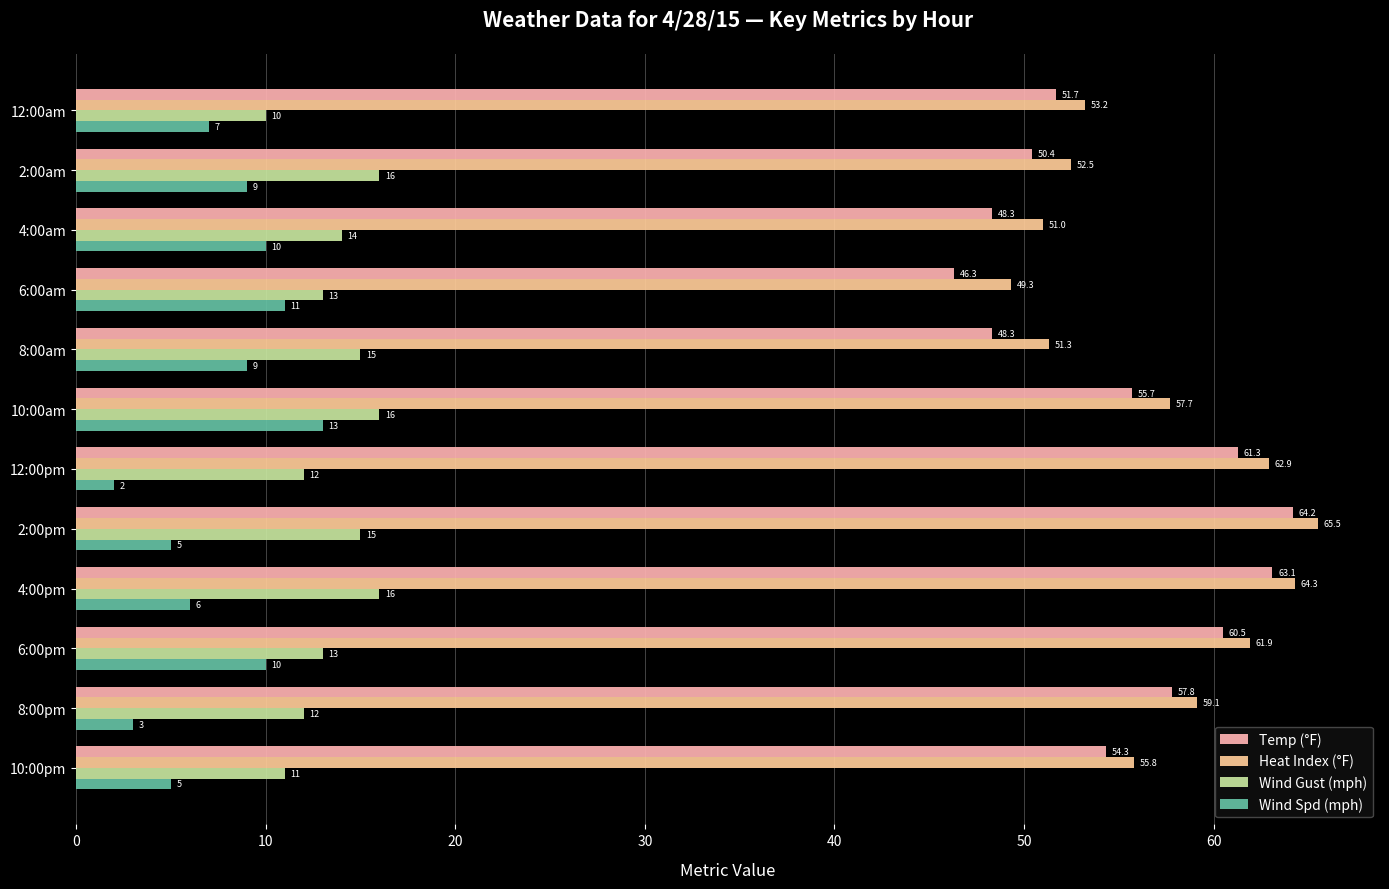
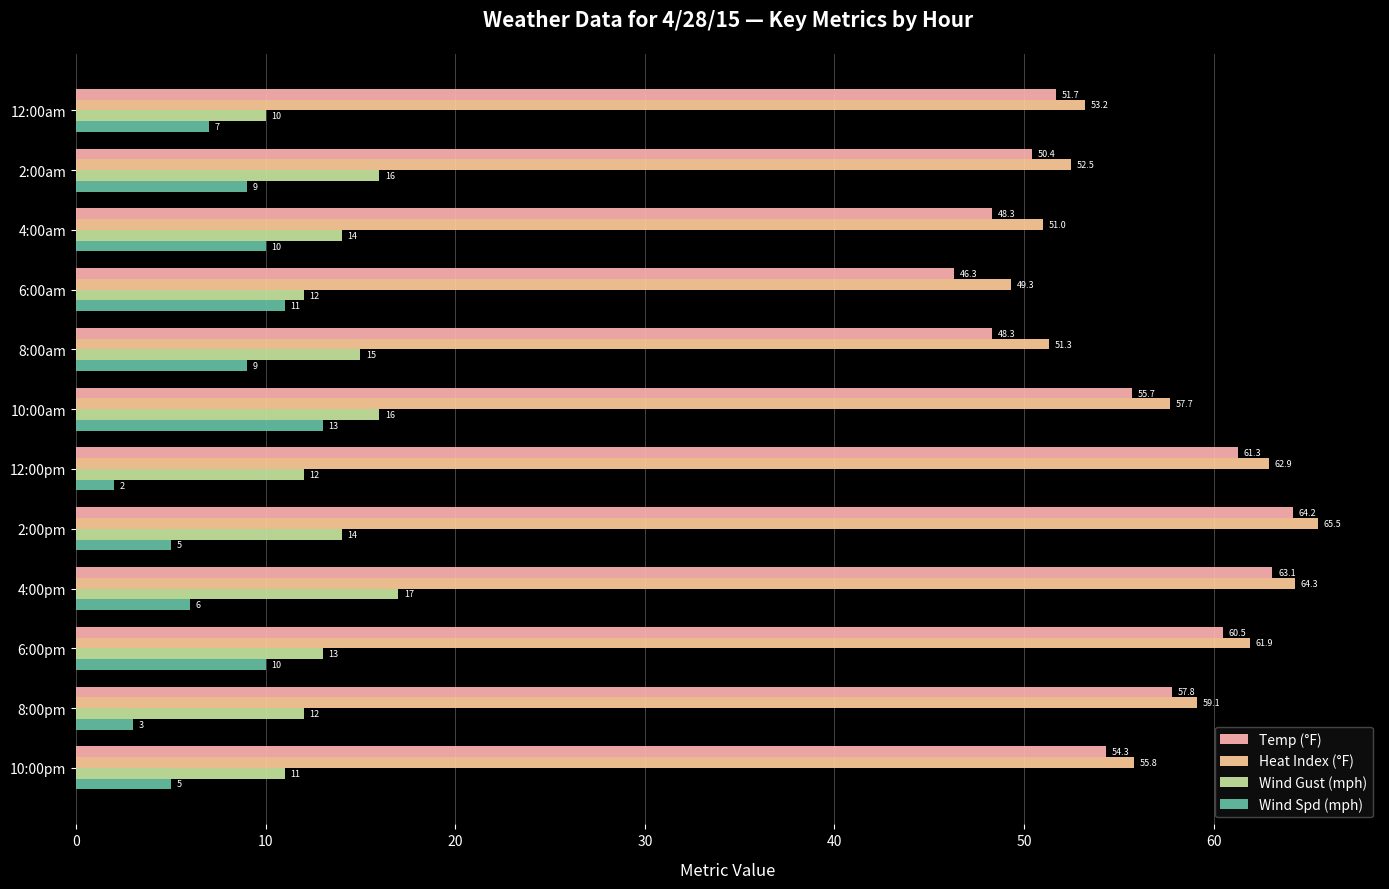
  {
    "Wind Gust (mph)": {
      "12:00am": 10,
      "2:00am": 16,
      "4:00am": 14,
-     "6:00am": 13,
+     "6:00am": 12,
      "8:00am": 15,
      "10:00am": 16,
      "12:00pm": 12,
-     "2:00pm": 15,
-     "4:00pm": 16,
+     "2:00pm": 14,
+     "4:00pm": 17,
      "6:00pm": 13,
      "8:00pm": 12,
      "10:00pm": 11
    },
    "Wind Spd (mph)": {
      "12:00am": 7,
      "2:00am": 9,
      "4:00am": 10,
      "6:00am": 11,
      "8:00am": 9,
      "10:00am": 13,
      "12:00pm": 2,
      "2:00pm": 5,
      "4:00pm": 6,
      "6:00pm": 10,
      "8:00pm": 3,
      "10:00pm": 5
    }
  }
